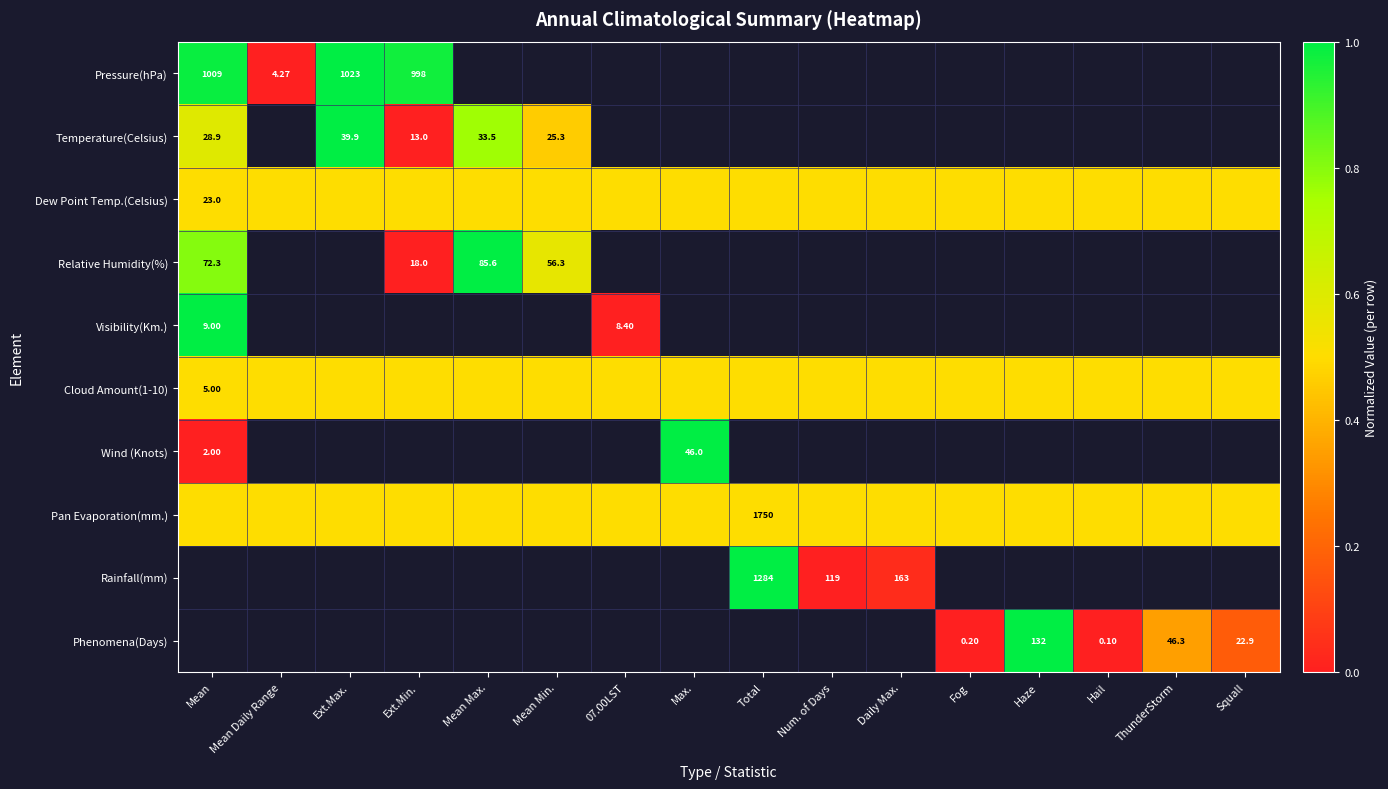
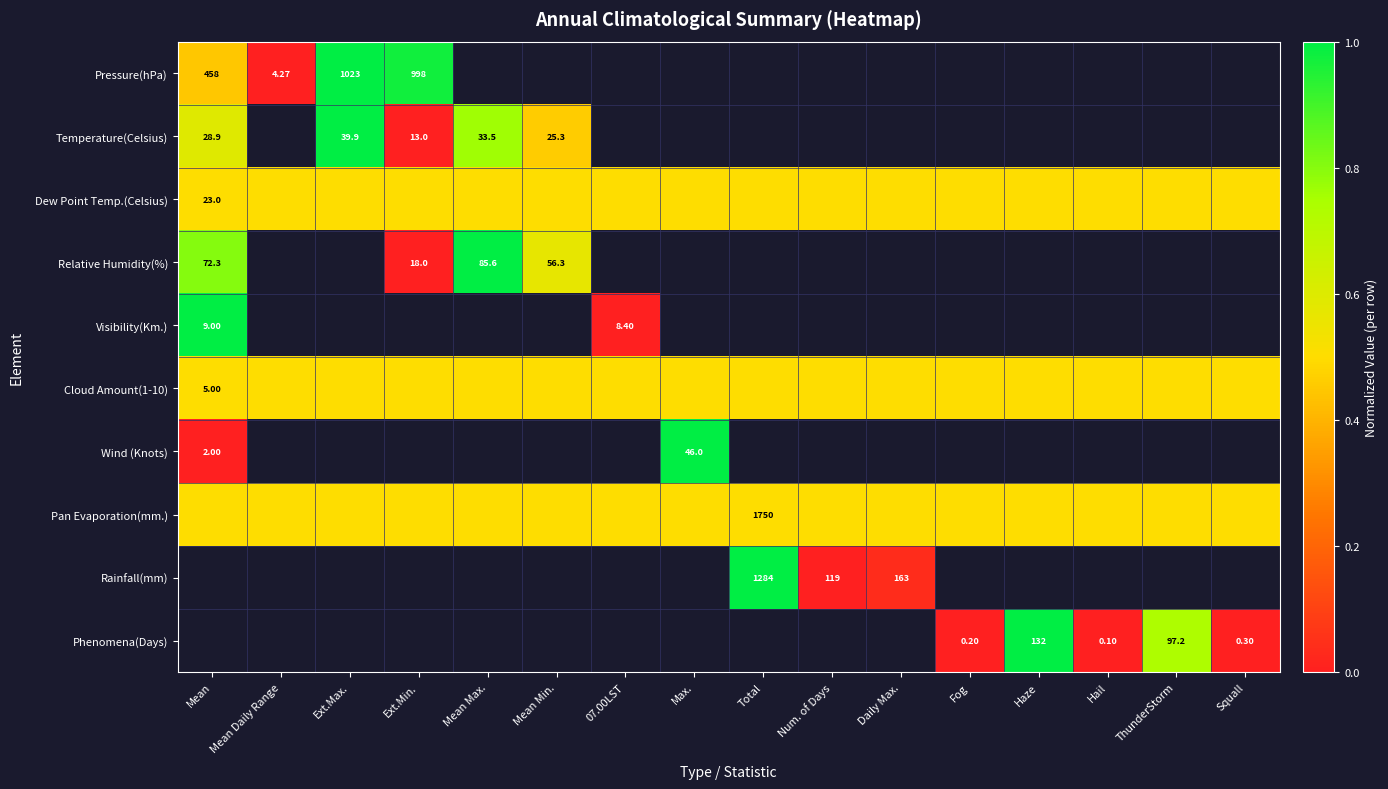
  {
    "Pressure(hPa)": {
-     "Mean": 1009,
+     "Mean": 458,
      "Mean Daily Range": 4.27,
      "Ext.Max.": 1023,
      "Ext.Min.": 998
    },
    "Temperature(Celsius)": {
      "Mean": 28.9,
      "Ext.Max.": 39.9,
      "Ext.Min.": 13.0,
      "Mean Max.": 33.5,
      "Mean Min.": 25.3
    },
    "Dew Point Temp.(Celsius)": {
      "Mean": 23.0
    },
    "Relative Humidity(%)": {
      "Mean": 72.3,
      "Ext.Min.": 18.0,
      "Mean Max.": 85.6,
      "Mean Min.": 56.3
    },
    "Visibility(Km.)": {
      "Mean": 9.00,
      "07.00LST": 8.40
    },
    "Cloud Amount(1-10)": {
      "Mean": 5.00
    },
    "Wind (Knots)": {
      "Mean": 2.00,
      "Max.": 46.0
    },
    "Pan Evaporation(mm.)": {
      "Total": 1750
    },
    "Rainfall(mm)": {
      "Total": 1284,
      "Num. of Days": 119,
      "Daily Max.": 163
    },
    "Phenomena(Days)": {
      "Fog": 0.20,
      "Haze": 132,
      "Hail": 0.10,
-     "ThunderStorm": 46.3,
-     "Squall": 22.9
+     "ThunderStorm": 97.2,
+     "Squall": 0.30
    }
  }
